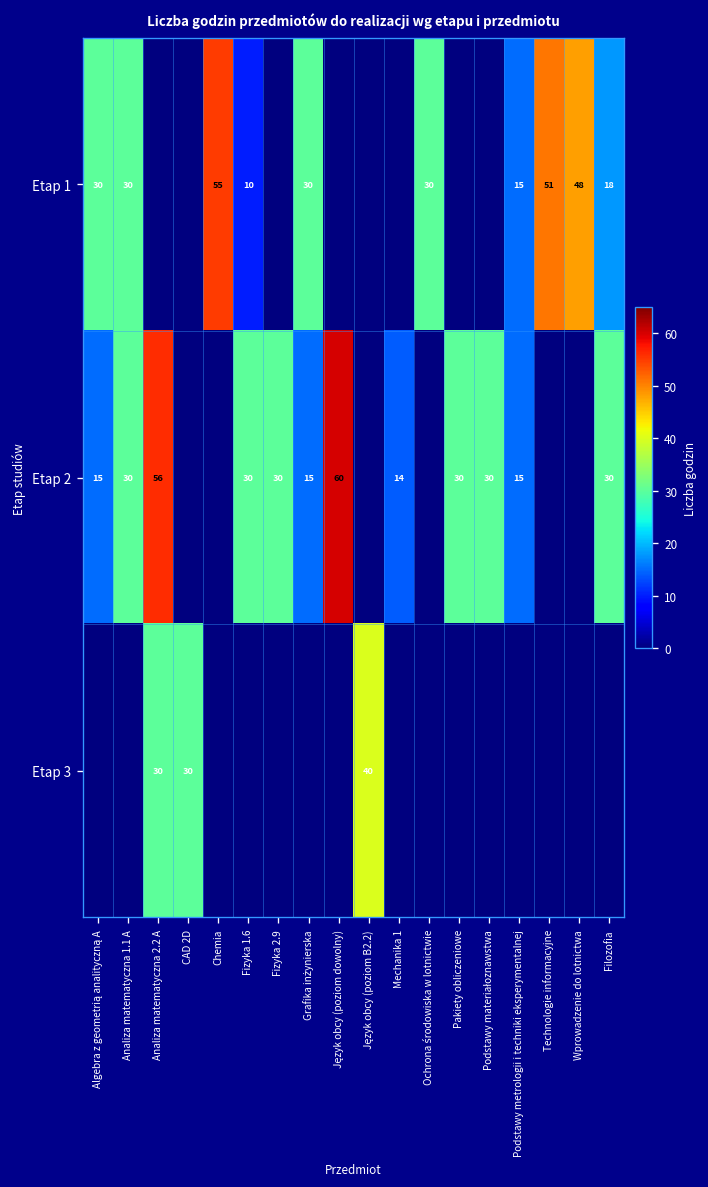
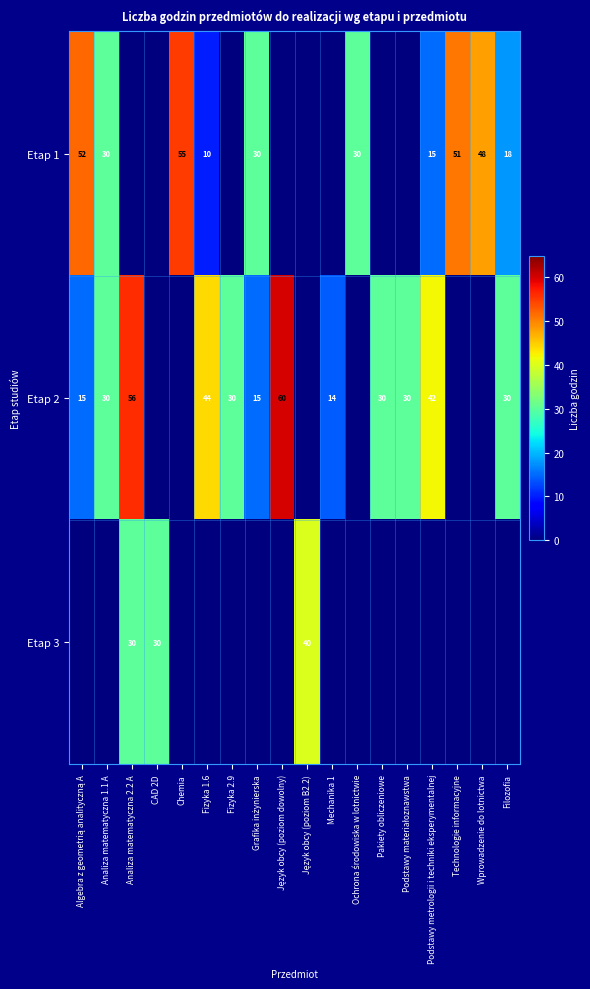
  {
    "Etap 1": {
-     "Algebra z geometrią analityczną A": 30,
+     "Algebra z geometrią analityczną A": 52,
      "Analiza matematyczna 1.1 A": 30,
      "Chemia": 55,
      "Fizyka 1.6": 10,
      "Grafika inżynierska": 30,
      "Ochrona środowiska w lotnictwie": 30,
      "Podstawy metrologii i techniki eksperymentalnej": 15,
      "Technologie informacyjne": 51,
      "Wprowadzenie do lotnictwa": 48,
      "Filozofia": 18
    },
    "Etap 2": {
      "Algebra z geometrią analityczną A": 15,
      "Analiza matematyczna 1.1 A": 30,
      "Analiza matematyczna 2.2 A": 56,
-     "Fizyka 1.6": 30,
+     "Fizyka 1.6": 44,
      "Fizyka 2.9": 30,
      "Grafika inżynierska": 15,
      "Język obcy (poziom dowolny)": 60,
      "Mechanika 1": 14,
      "Pakiety obliczeniowe": 30,
      "Podstawy materiałoznawstwa": 30,
-     "Podstawy metrologii i techniki eksperymentalnej": 15,
+     "Podstawy metrologii i techniki eksperymentalnej": 42,
      "Filozofia": 30
    },
    "Etap 3": {
      "Analiza matematyczna 2.2 A": 30,
      "CAD 2D": 30,
      "Język obcy (poziom B2.2)": 40
    }
  }
